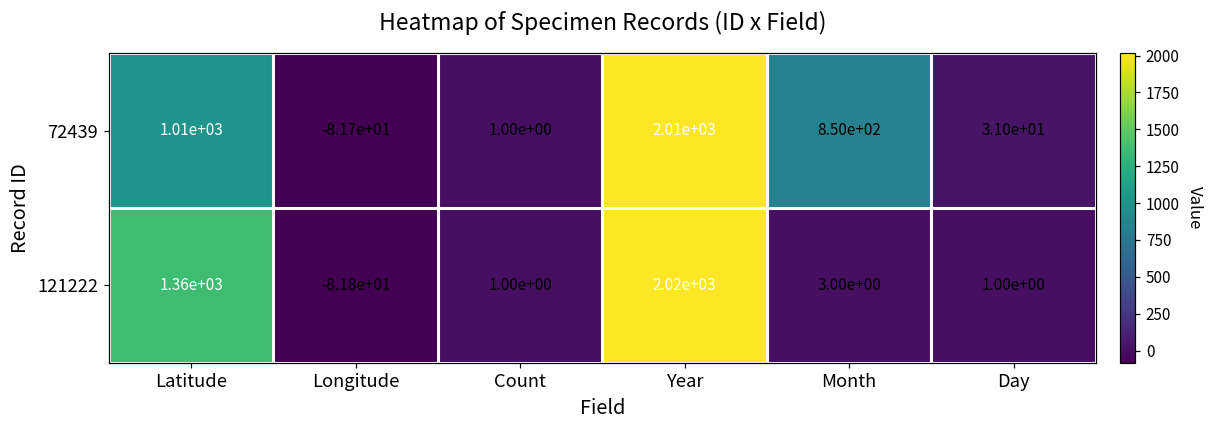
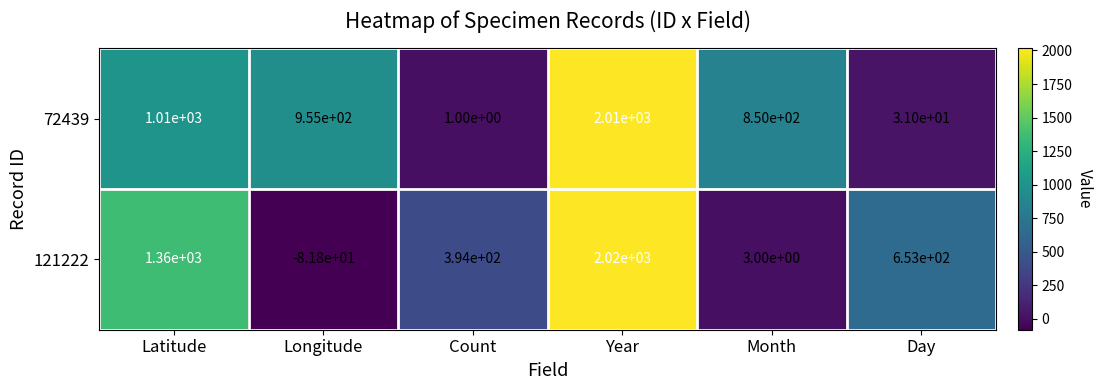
  {
    "72439": {
      "Latitude": "1.01e+03",
-     "Longitude": "-8.17e+01",
+     "Longitude": "9.55e+02",
      "Count": "1.00e+00",
      "Year": "2.01e+03",
      "Month": "8.50e+02",
      "Day": "3.10e+01"
    },
    "121222": {
      "Latitude": "1.36e+03",
      "Longitude": "-8.18e+01",
-     "Count": "1.00e+00",
+     "Count": "3.94e+02",
      "Year": "2.02e+03",
      "Month": "3.00e+00",
-     "Day": "1.00e+00"
+     "Day": "6.53e+02"
    }
  }
